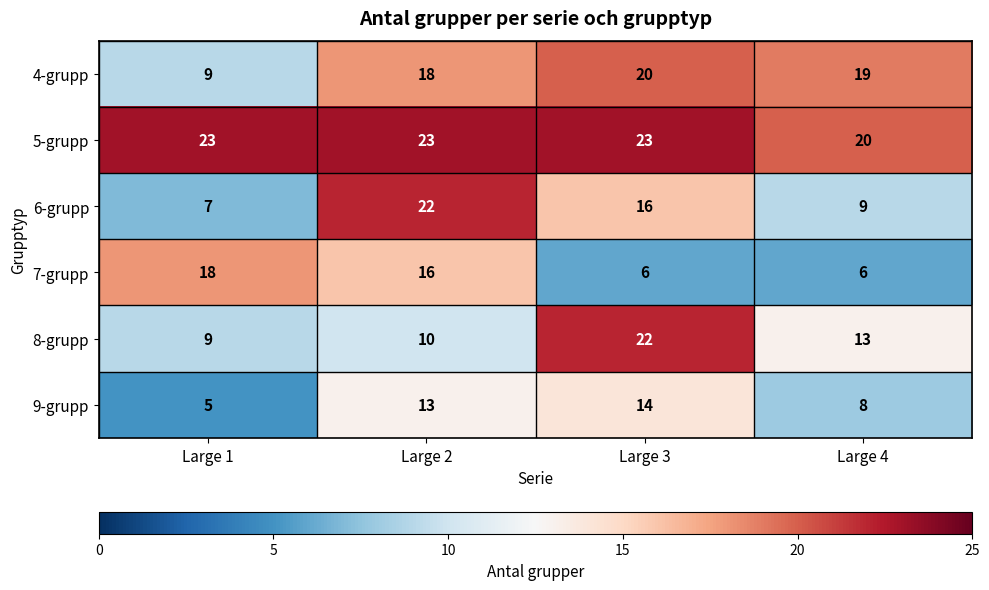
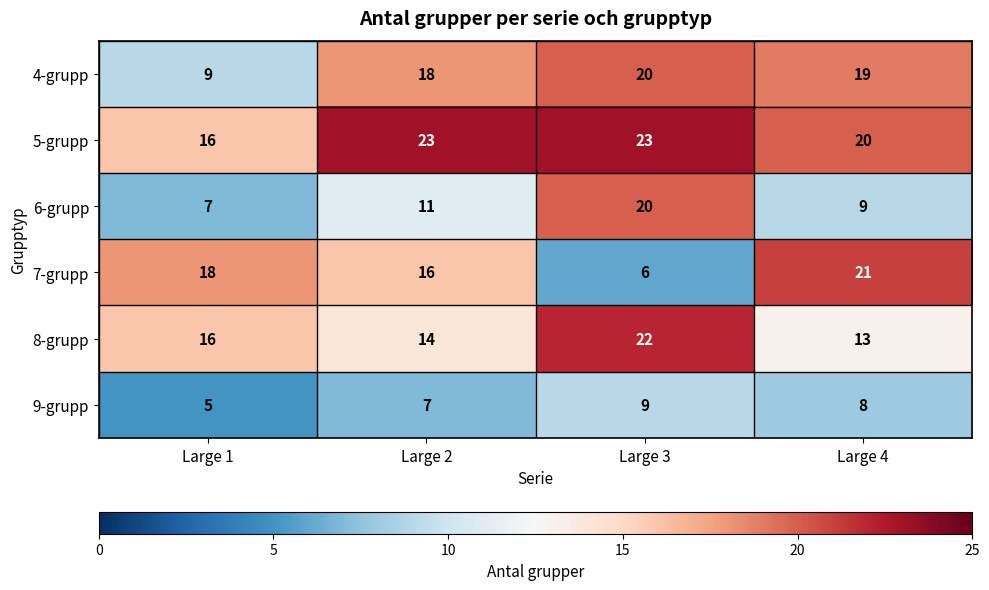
  {
    "4-grupp": {
      "Large 1": 9,
      "Large 2": 18,
      "Large 3": 20,
      "Large 4": 19
    },
    "5-grupp": {
-     "Large 1": 23,
+     "Large 1": 16,
      "Large 2": 23,
      "Large 3": 23,
      "Large 4": 20
    },
    "6-grupp": {
      "Large 1": 7,
-     "Large 2": 22,
-     "Large 3": 16,
+     "Large 2": 11,
+     "Large 3": 20,
      "Large 4": 9
    },
    "7-grupp": {
      "Large 1": 18,
      "Large 2": 16,
      "Large 3": 6,
-     "Large 4": 6
+     "Large 4": 21
    },
    "8-grupp": {
-     "Large 1": 9,
-     "Large 2": 10,
+     "Large 1": 16,
+     "Large 2": 14,
      "Large 3": 22,
      "Large 4": 13
    },
    "9-grupp": {
      "Large 1": 5,
-     "Large 2": 13,
-     "Large 3": 14,
+     "Large 2": 7,
+     "Large 3": 9,
      "Large 4": 8
    }
  }
